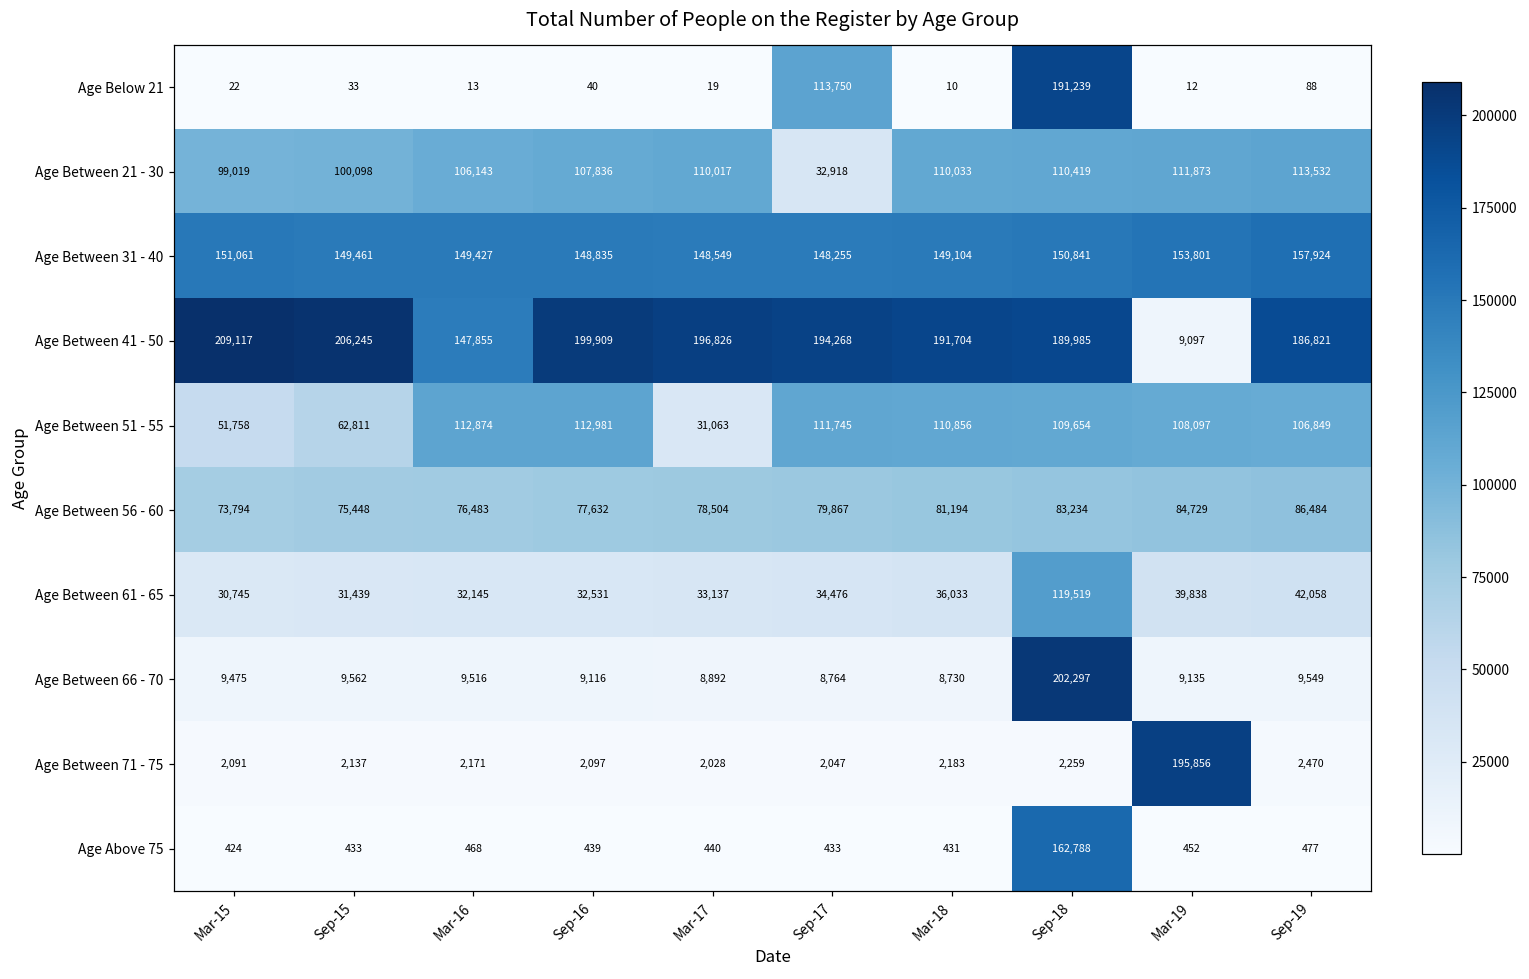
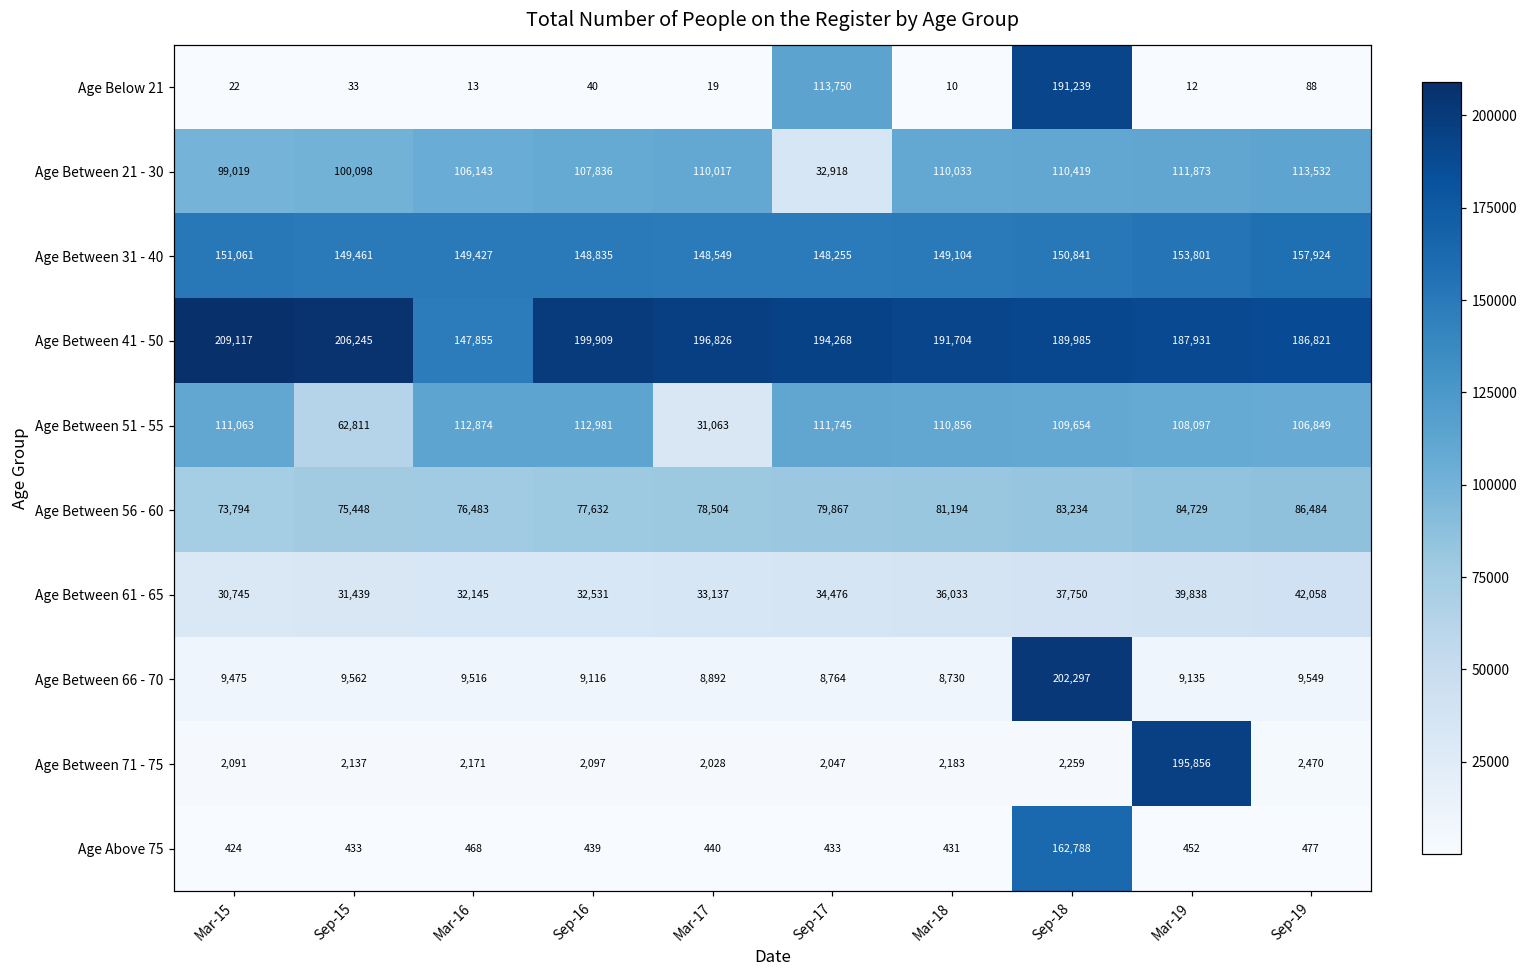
  {
    "Age Below 21": {
      "Mar-15": "22",
      "Sep-15": "33",
      "Mar-16": "13",
      "Sep-16": "40",
      "Mar-17": "19",
      "Sep-17": "113,750",
      "Mar-18": "10",
      "Sep-18": "191,239",
      "Mar-19": "12",
      "Sep-19": "88"
    },
    "Age Between 21 - 30": {
      "Mar-15": "99,019",
      "Sep-15": "100,098",
      "Mar-16": "106,143",
      "Sep-16": "107,836",
      "Mar-17": "110,017",
      "Sep-17": "32,918",
      "Mar-18": "110,033",
      "Sep-18": "110,419",
      "Mar-19": "111,873",
      "Sep-19": "113,532"
    },
    "Age Between 31 - 40": {
      "Mar-15": "151,061",
      "Sep-15": "149,461",
      "Mar-16": "149,427",
      "Sep-16": "148,835",
      "Mar-17": "148,549",
      "Sep-17": "148,255",
      "Mar-18": "149,104",
      "Sep-18": "150,841",
      "Mar-19": "153,801",
      "Sep-19": "157,924"
    },
    "Age Between 41 - 50": {
      "Mar-15": "209,117",
      "Sep-15": "206,245",
      "Mar-16": "147,855",
      "Sep-16": "199,909",
      "Mar-17": "196,826",
      "Sep-17": "194,268",
      "Mar-18": "191,704",
      "Sep-18": "189,985",
-     "Mar-19": "9,097",
+     "Mar-19": "187,931",
      "Sep-19": "186,821"
    },
    "Age Between 51 - 55": {
-     "Mar-15": "51,758",
+     "Mar-15": "111,063",
      "Sep-15": "62,811",
      "Mar-16": "112,874",
      "Sep-16": "112,981",
      "Mar-17": "31,063",
      "Sep-17": "111,745",
      "Mar-18": "110,856",
      "Sep-18": "109,654",
      "Mar-19": "108,097",
      "Sep-19": "106,849"
    },
    "Age Between 56 - 60": {
      "Mar-15": "73,794",
      "Sep-15": "75,448",
      "Mar-16": "76,483",
      "Sep-16": "77,632",
      "Mar-17": "78,504",
      "Sep-17": "79,867",
      "Mar-18": "81,194",
      "Sep-18": "83,234",
      "Mar-19": "84,729",
      "Sep-19": "86,484"
    },
    "Age Between 61 - 65": {
      "Mar-15": "30,745",
      "Sep-15": "31,439",
      "Mar-16": "32,145",
      "Sep-16": "32,531",
      "Mar-17": "33,137",
      "Sep-17": "34,476",
      "Mar-18": "36,033",
-     "Sep-18": "119,519",
+     "Sep-18": "37,750",
      "Mar-19": "39,838",
      "Sep-19": "42,058"
    },
    "Age Between 66 - 70": {
      "Mar-15": "9,475",
      "Sep-15": "9,562",
      "Mar-16": "9,516",
      "Sep-16": "9,116",
      "Mar-17": "8,892",
      "Sep-17": "8,764",
      "Mar-18": "8,730",
      "Sep-18": "202,297",
      "Mar-19": "9,135",
      "Sep-19": "9,549"
    },
    "Age Between 71 - 75": {
      "Mar-15": "2,091",
      "Sep-15": "2,137",
      "Mar-16": "2,171",
      "Sep-16": "2,097",
      "Mar-17": "2,028",
      "Sep-17": "2,047",
      "Mar-18": "2,183",
      "Sep-18": "2,259",
      "Mar-19": "195,856",
      "Sep-19": "2,470"
    },
    "Age Above 75": {
      "Mar-15": "424",
      "Sep-15": "433",
      "Mar-16": "468",
      "Sep-16": "439",
      "Mar-17": "440",
      "Sep-17": "433",
      "Mar-18": "431",
      "Sep-18": "162,788",
      "Mar-19": "452",
      "Sep-19": "477"
    }
  }
